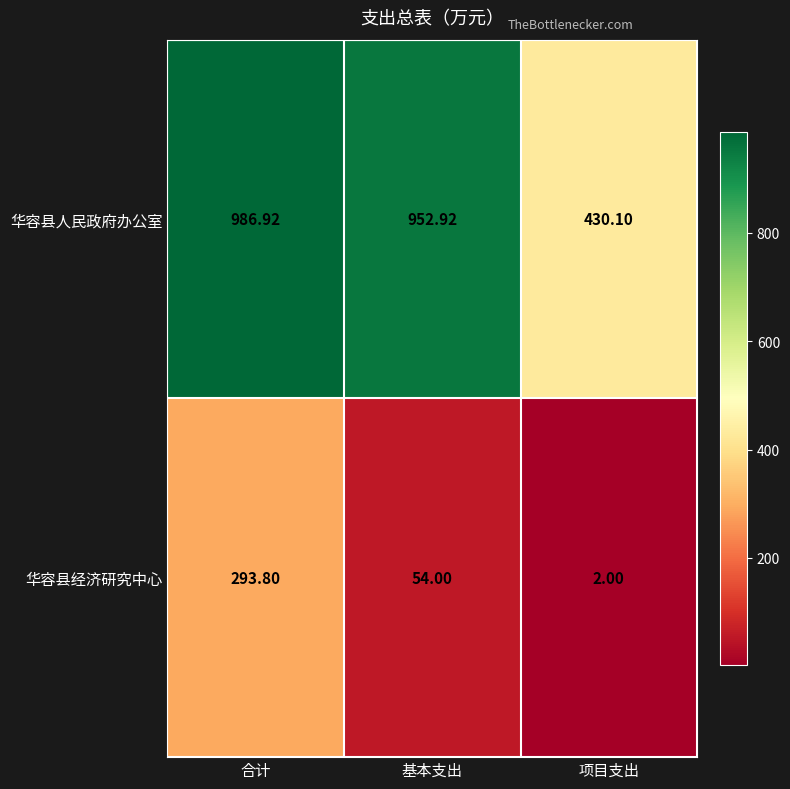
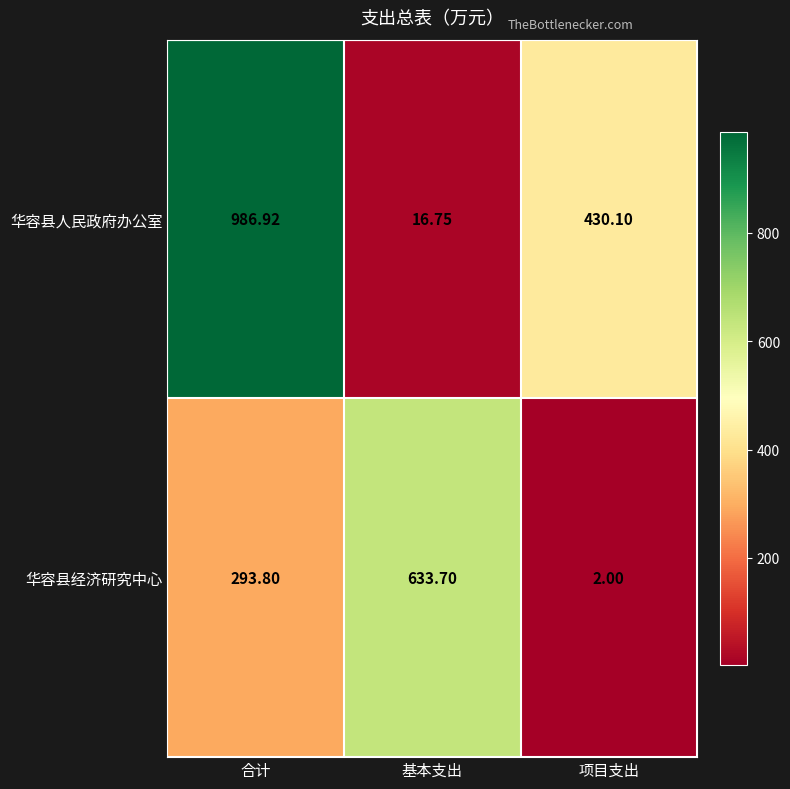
  {
    "华容县人民政府办公室": {
      "合计": 986.92,
-     "基本支出": 952.92,
+     "基本支出": 16.75,
      "项目支出": 430.10
    },
    "华容县经济研究中心": {
      "合计": 293.80,
-     "基本支出": 54.00,
+     "基本支出": 633.70,
      "项目支出": 2.00
    }
  }
